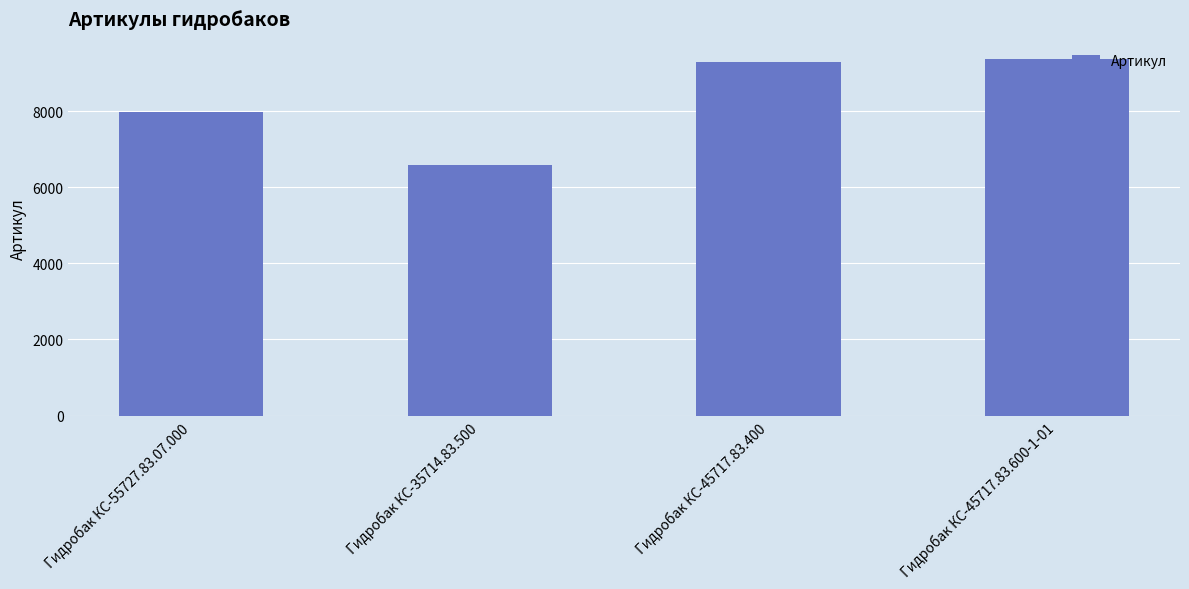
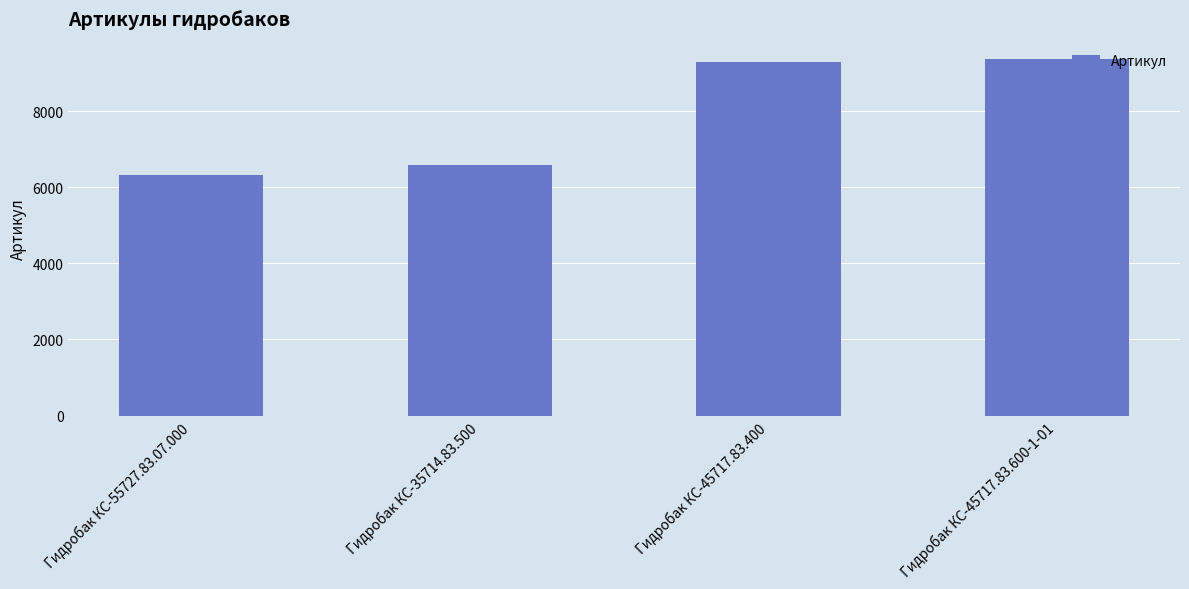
  {
-   "Гидробак КС-55727.83.07.000": 8000,
+   "Гидробак КС-55727.83.07.000": 6300,
    "Гидробак КС-35714.83.500": 6600,
    "Гидробак КС-45717.83.400": 9300,
    "Гидробак КС-45717.83.600-1-01": 9400
  }
